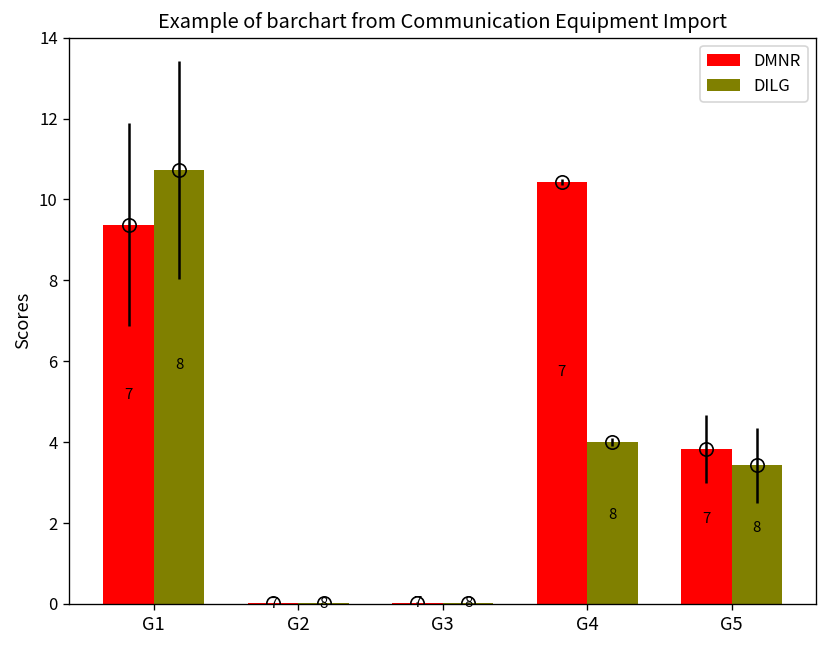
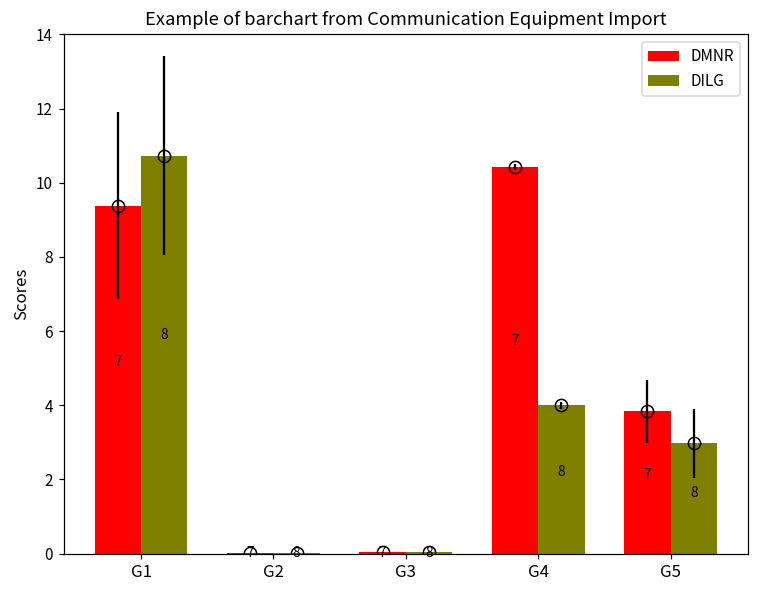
  {
    "DILG": {
-     "G5": 3.4
+     "G5": 3.0
    }
  }
